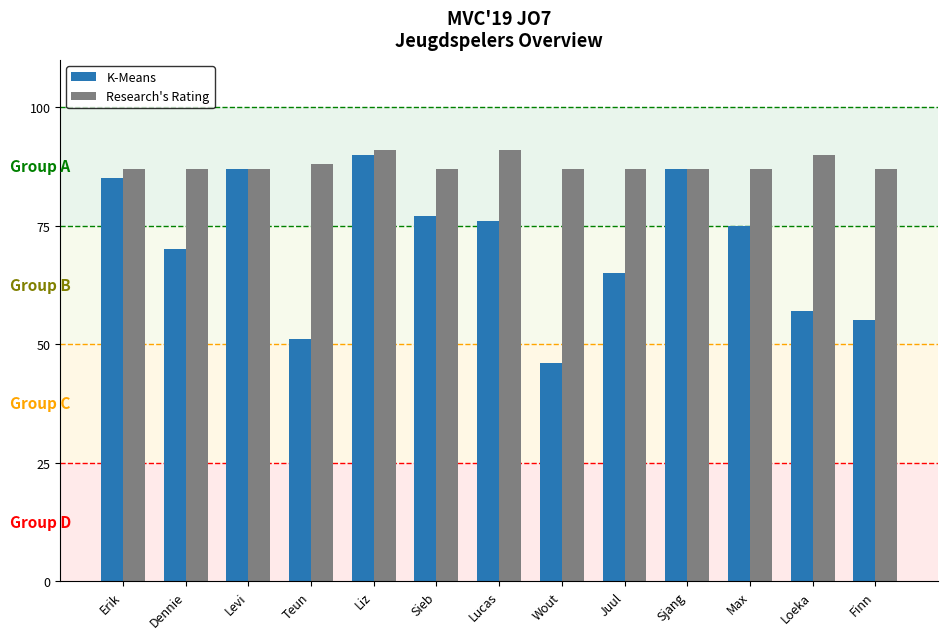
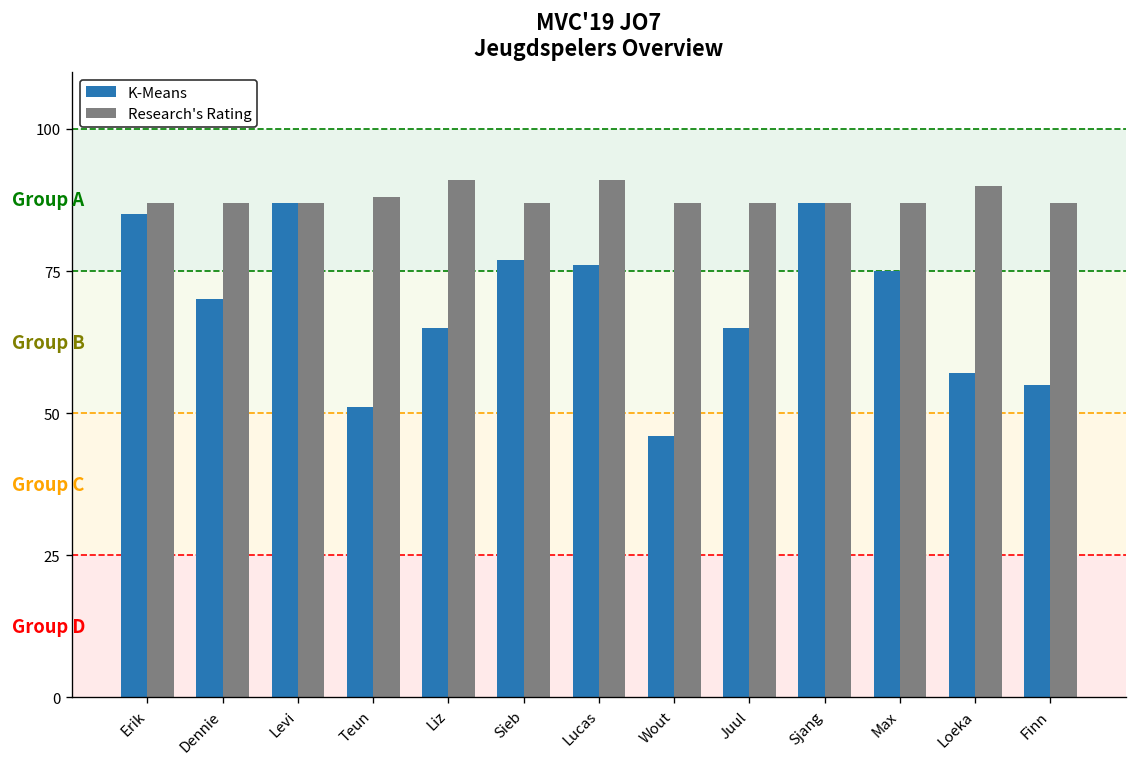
  {
    "K-Means": {
      "Erik": 85,
      "Dennie": 70,
      "Levi": 87,
      "Teun": 51,
-     "Liz": 90,
+     "Liz": 65,
      "Sieb": 77,
      "Lucas": 76,
      "Wout": 46,
      "Juul": 65,
      "Sjang": 87,
      "Max": 75,
      "Loeka": 57,
      "Finn": 55
    },
    "Research's Rating": {
      "Erik": 87,
      "Dennie": 87,
      "Levi": 87,
      "Teun": 88,
      "Liz": 91,
      "Sieb": 87,
      "Lucas": 91,
      "Wout": 87,
      "Juul": 87,
      "Sjang": 87,
      "Max": 87,
      "Loeka": 90,
      "Finn": 87
    }
  }
